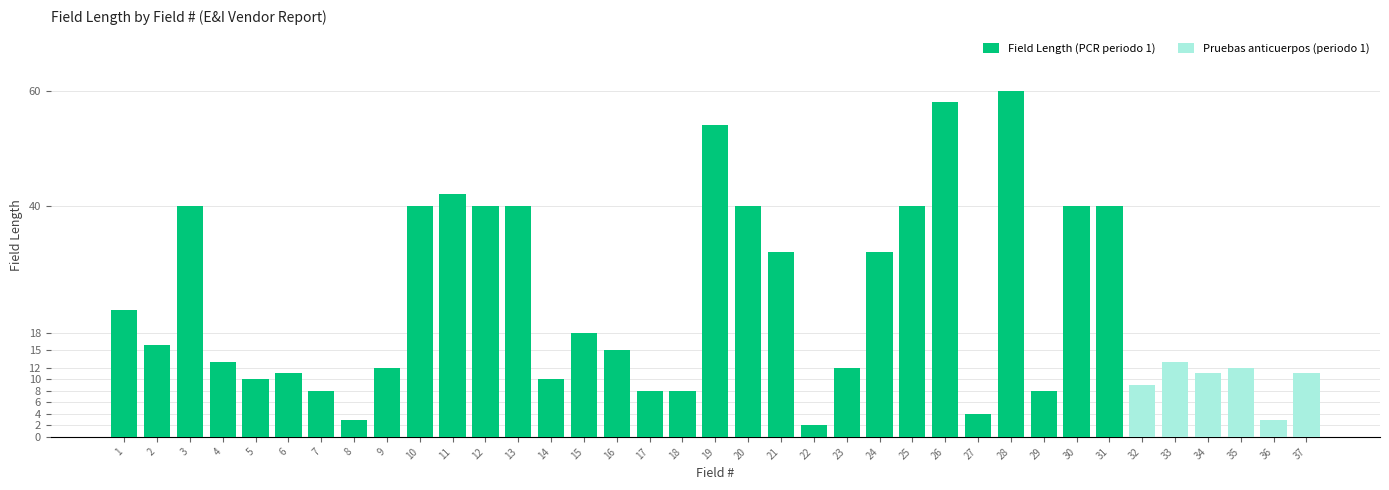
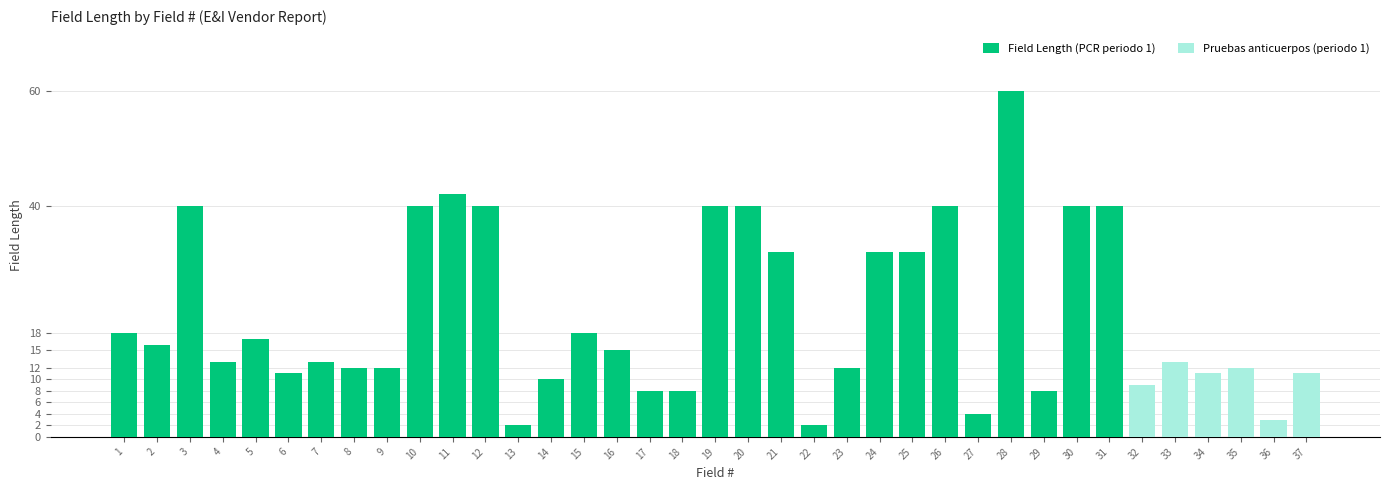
  {
    "Field Length (PCR periodo 1)": {
-     "1": 22,
+     "1": 18,
      "2": 16,
      "3": 40,
      "4": 13,
-     "5": 10,
+     "5": 17,
      "6": 11,
-     "7": 8,
-     "8": 3,
+     "7": 13,
+     "8": 12,
      "9": 12,
      "10": 40,
      "11": 42,
      "12": 40,
-     "13": 40,
+     "13": 2,
      "14": 10,
      "15": 18,
      "16": 15,
      "17": 8,
      "18": 8,
-     "19": 54,
+     "19": 40,
      "20": 40,
      "21": 32,
      "22": 2,
      "23": 12,
      "24": 32,
-     "25": 40,
-     "26": 58,
+     "25": 32,
+     "26": 40,
      "27": 4,
      "28": 60,
      "29": 8,
      "30": 40,
      "31": 40,
      "32": 9,
      "35": 12
    },
    "Pruebas anticuerpos (periodo 1)": {
      "1": 0,
      "2": 0,
      "3": 0,
      "4": 0,
      "5": 0,
      "6": 0,
      "7": 0,
      "8": 0,
      "9": 0,
      "10": 0,
      "11": 0,
      "12": 0,
      "13": 0,
      "14": 0,
      "15": 0,
      "16": 0,
      "17": 0,
      "18": 0,
      "19": 0,
      "20": 0,
      "21": 0,
      "22": 0,
      "23": 0,
      "24": 0,
      "25": 0,
      "26": 0,
      "27": 0,
      "28": 0,
      "29": 0,
      "30": 0,
      "31": 0,
      "32": 9,
      "33": 13,
      "34": 11,
      "35": 12,
      "36": 3,
      "37": 11
    }
  }
